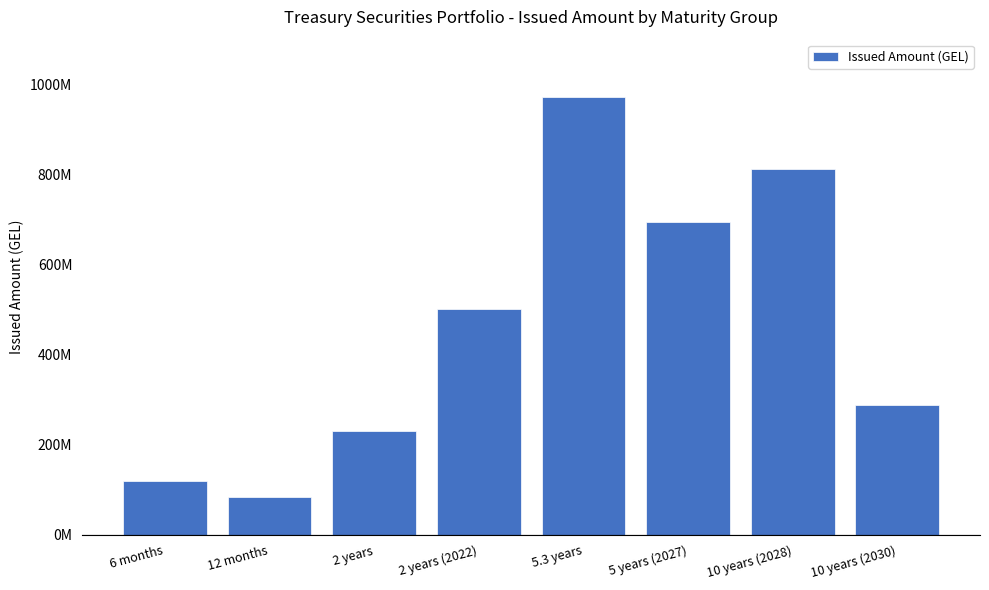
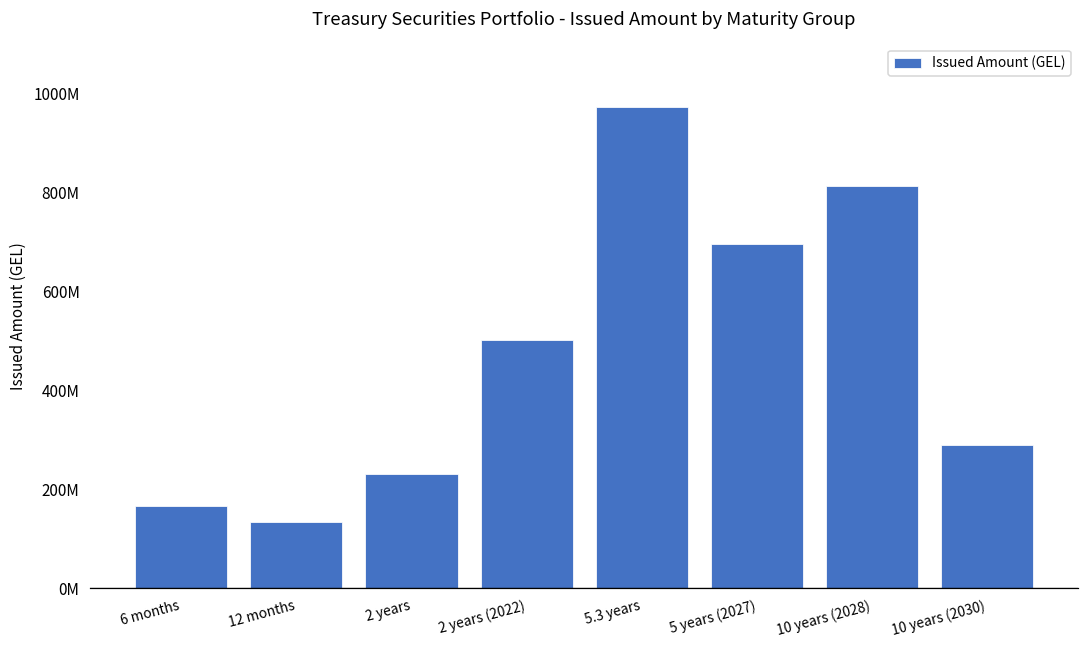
  {
-   "6 months": 120000000,
-   "12 months": 90000000,
+   "6 months": 170000000,
+   "12 months": 140000000,
    "2 years": 230000000,
    "2 years (2022)": 500000000,
    "5.3 years": 970000000,
    "5 years (2027)": 700000000,
    "10 years (2028)": 810000000,
    "10 years (2030)": 290000000
  }
